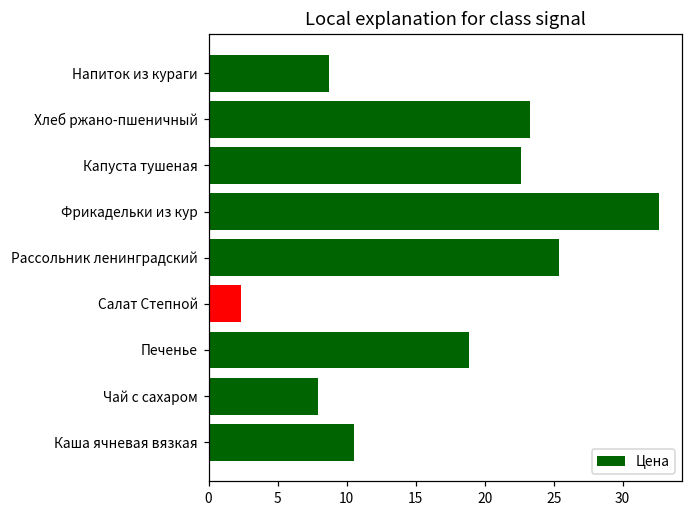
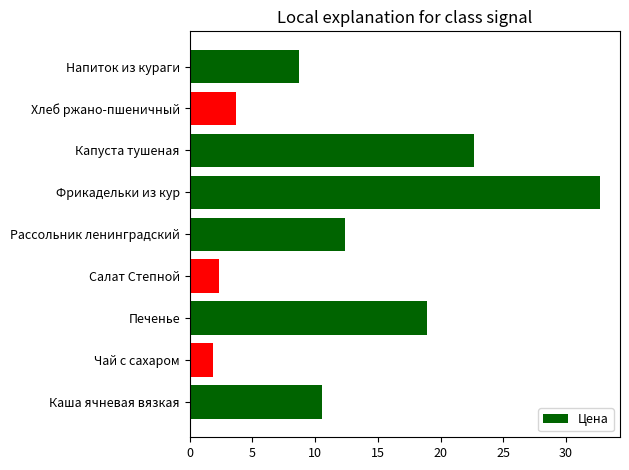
  {
    "Напиток из кураги": 8.7,
-   "Хлеб ржано-пшеничный": 23.3,
+   "Хлеб ржано-пшеничный": 3.7,
    "Капуста тушеная": 22.7,
    "Фрикадельки из кур": 32.7,
-   "Рассольник ленинградский": 25.4,
+   "Рассольник ленинградский": 12.4,
    "Салат Степной": 2.3,
    "Печенье": 18.9,
-   "Чай с сахаром": 7.9,
+   "Чай с сахаром": 1.9,
    "Каша ячневая вязкая": 10.6
  }
